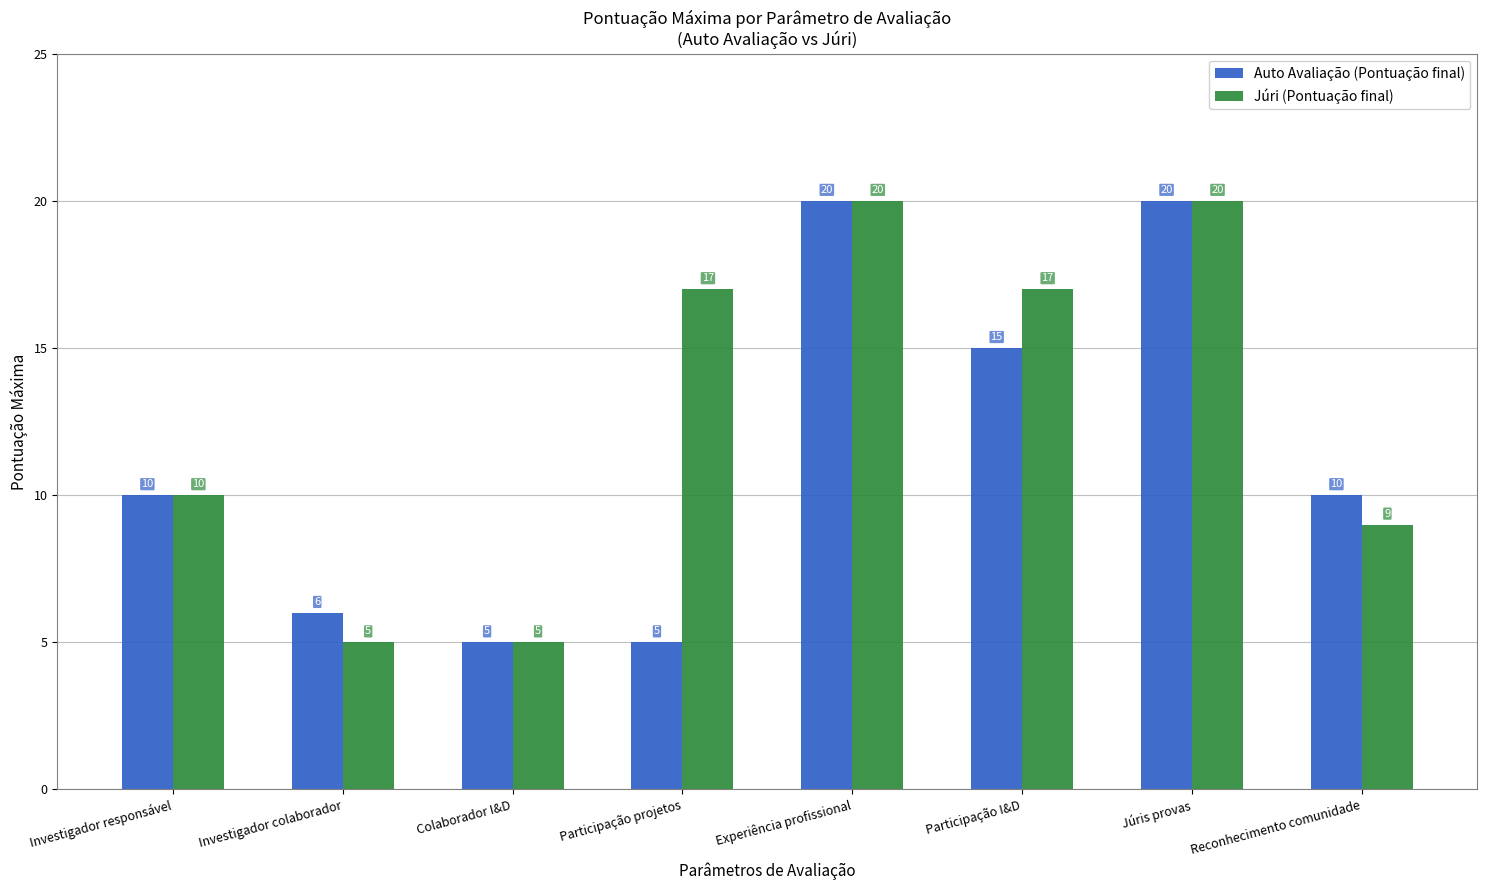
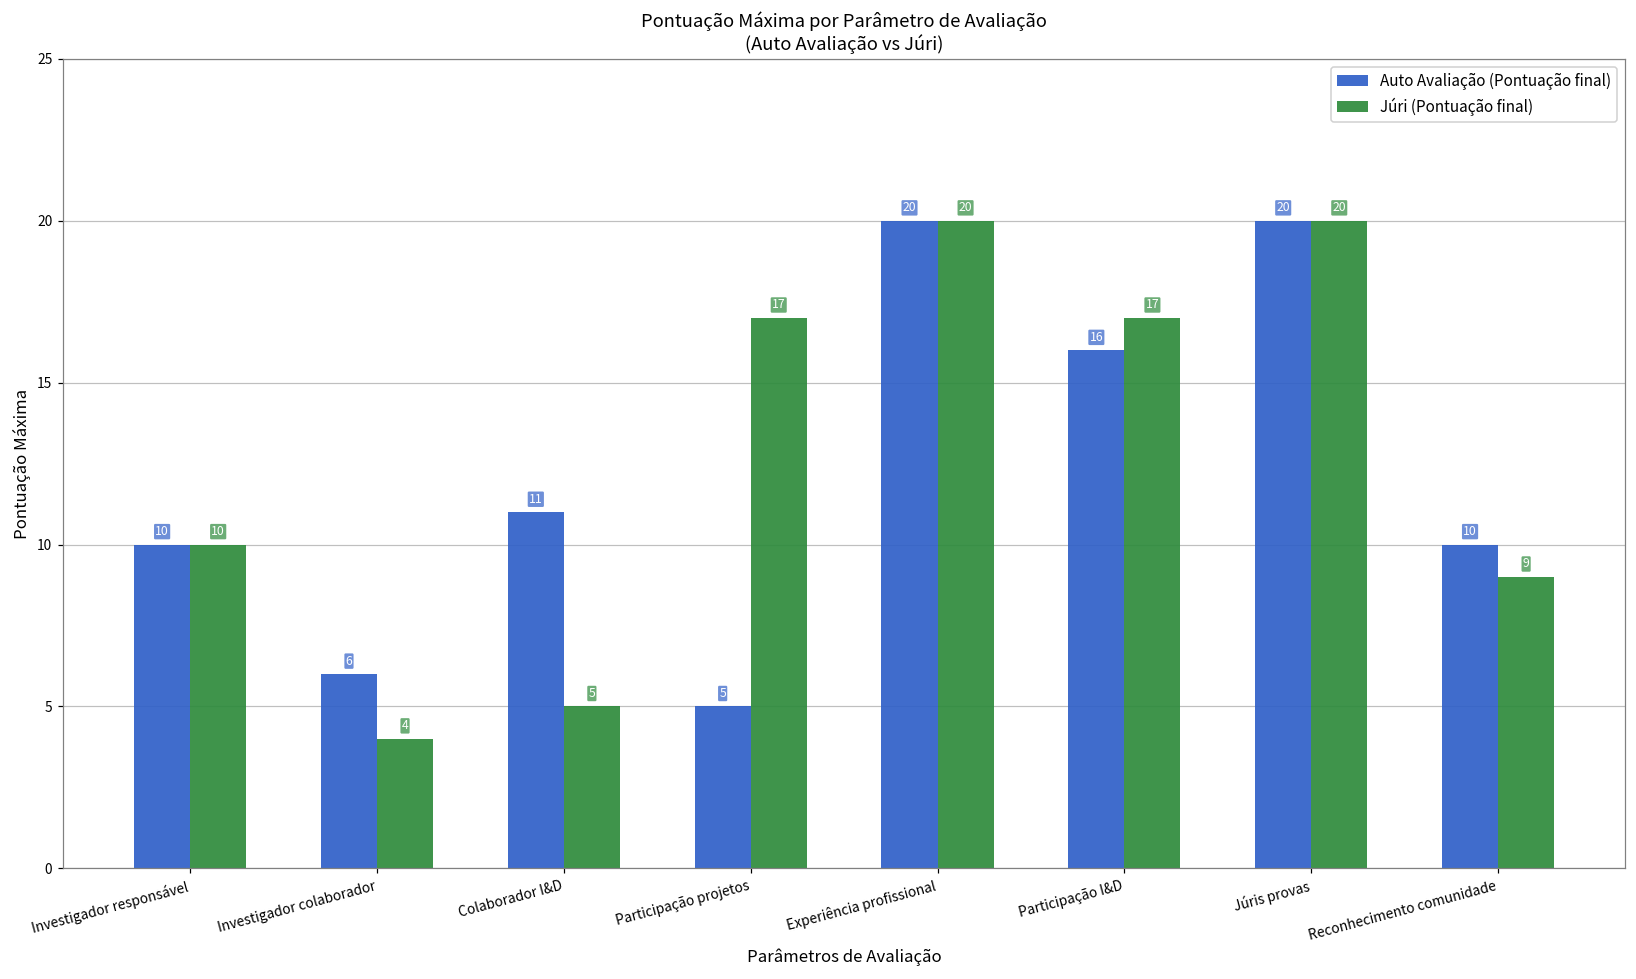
  {
    "Auto Avaliação (Pontuação final)": {
-     "Colaborador I&D": 5,
-     "Participação I&D": 15
+     "Colaborador I&D": 11,
+     "Participação I&D": 16
    },
    "Júri (Pontuação final)": {
-     "Investigador colaborador": 5
+     "Investigador colaborador": 4
    }
  }
